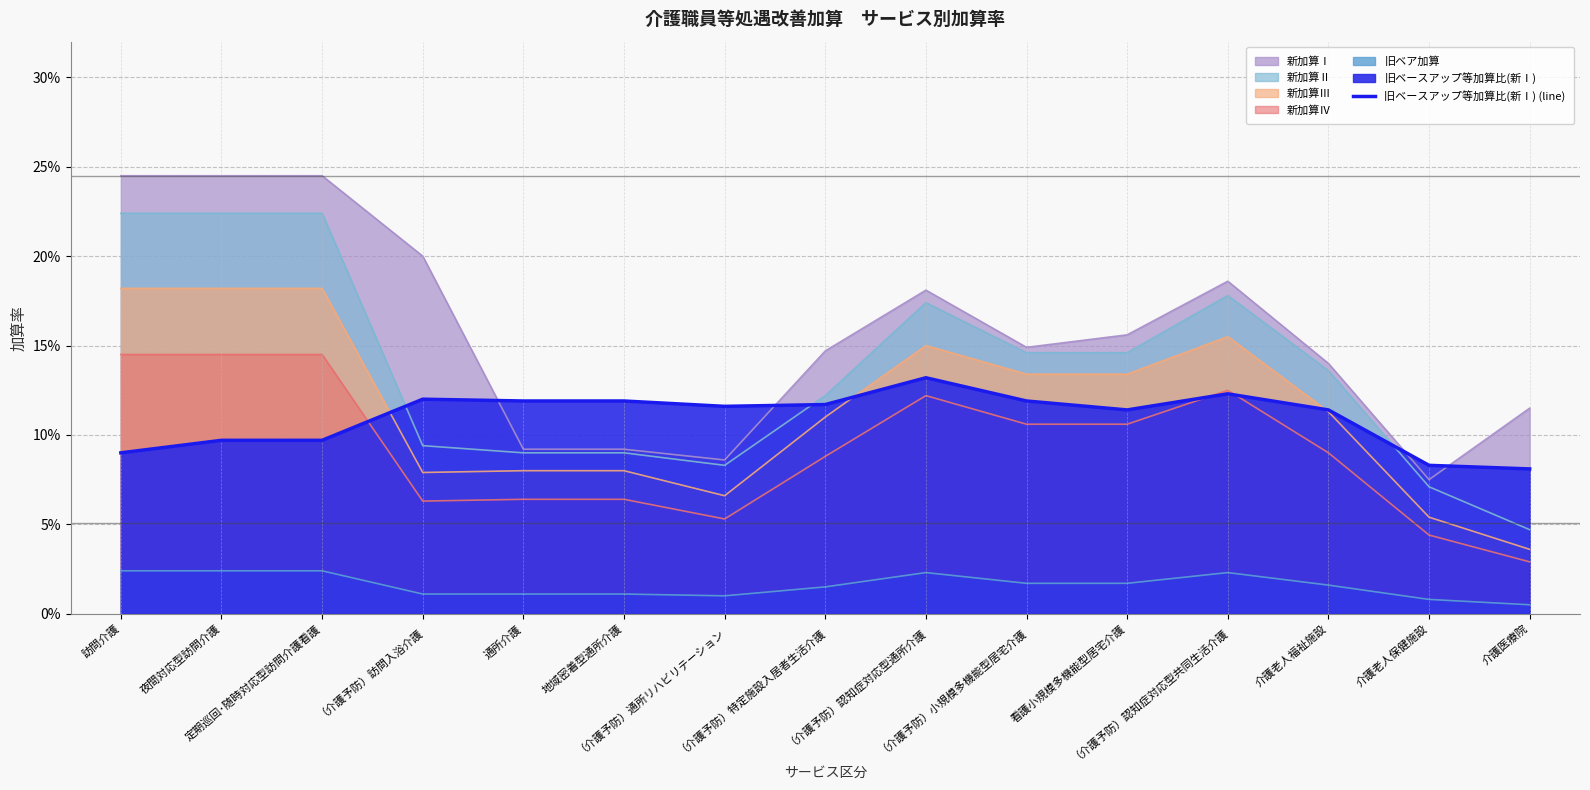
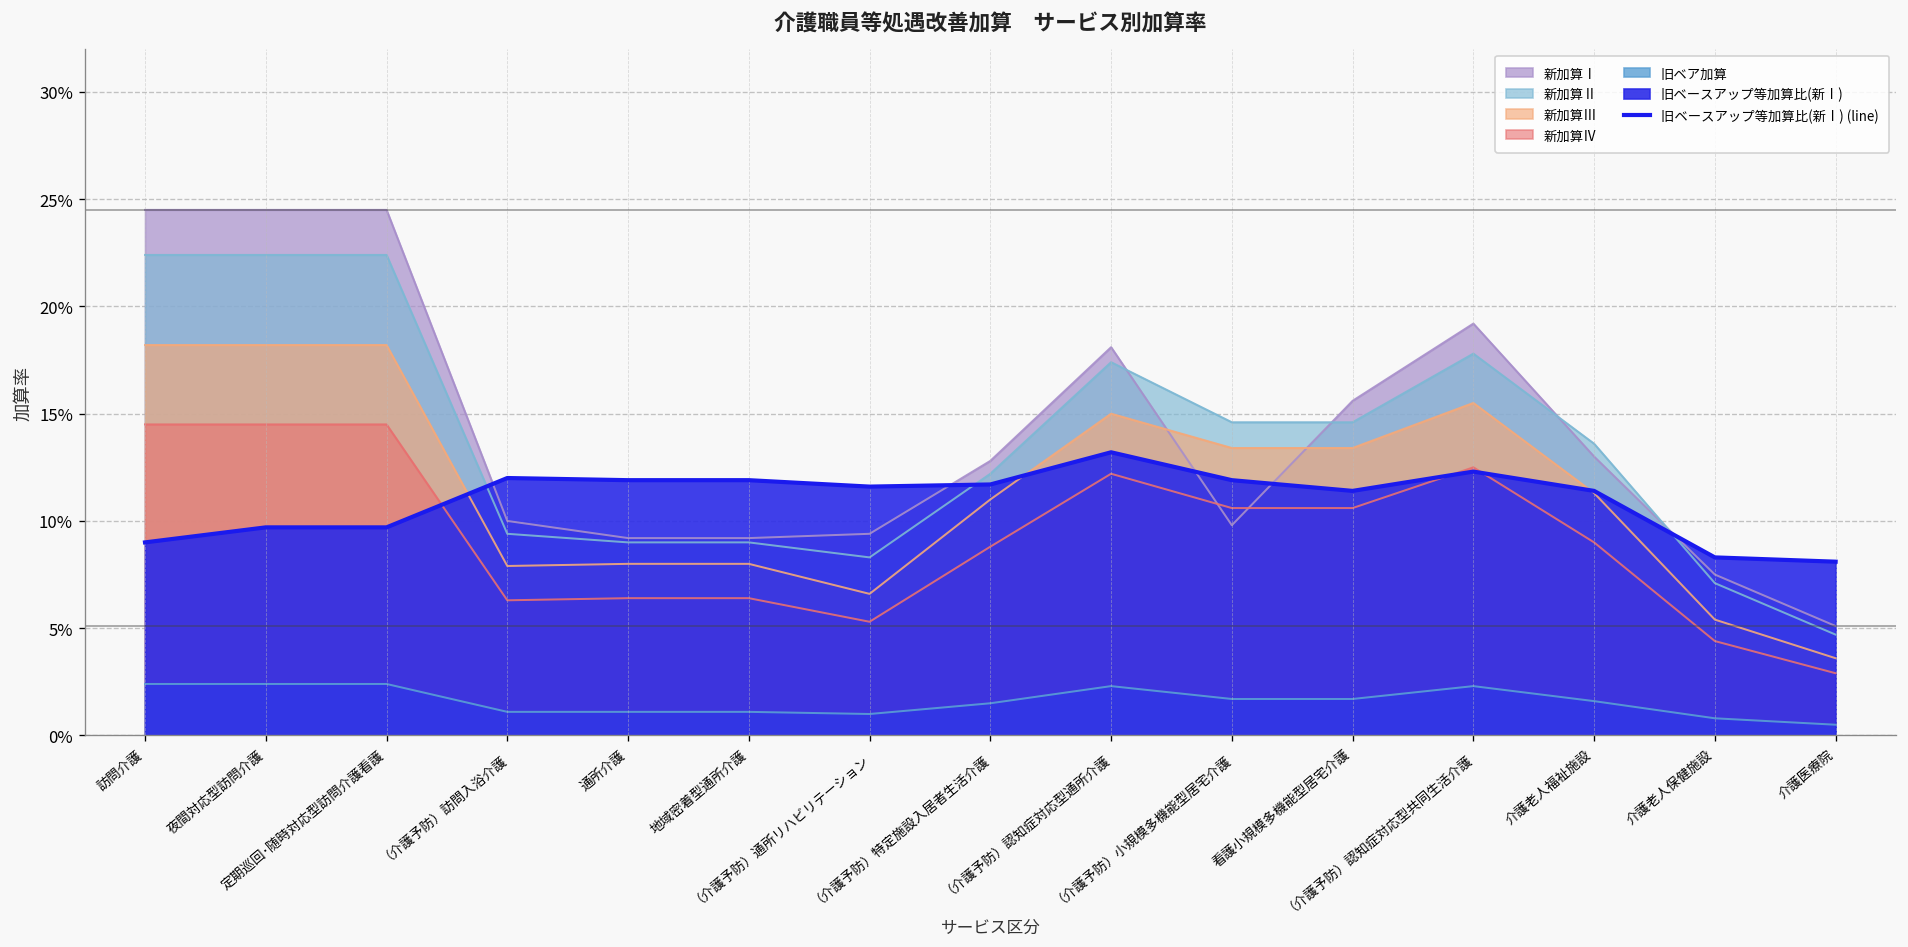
  {
    "新加算Ⅰ": {
      "訪問介護": "24.5%",
      "夜間対応型訪問介護": "24.5%",
      "定期巡回･随時対応型訪問介護看護": "24.5%",
-     "（介護予防）訪問入浴介護": "20.0%",
+     "（介護予防）訪問入浴介護": "10.0%",
      "通所介護": "9.2%",
      "地域密着型通所介護": "9.2%",
-     "（介護予防）通所リハビリテーション": "8.6%",
-     "（介護予防）特定施設入居者生活介護": "14.7%",
+     "（介護予防）通所リハビリテーション": "9.4%",
+     "（介護予防）特定施設入居者生活介護": "12.8%",
      "（介護予防）認知症対応型通所介護": "18.1%",
-     "（介護予防）小規模多機能型居宅介護": "14.9%",
+     "（介護予防）小規模多機能型居宅介護": "9.8%",
      "看護小規模多機能型居宅介護": "15.6%",
-     "（介護予防）認知症対応型共同生活介護": "18.6%",
-     "介護老人福祉施設": "14.0%",
+     "（介護予防）認知症対応型共同生活介護": "19.2%",
+     "介護老人福祉施設": "13.0%",
      "介護老人保健施設": "7.5%",
-     "介護医療院": "11.5%"
+     "介護医療院": "5.1%"
    },
    "旧ベースアップ等加算比(新Ⅰ)": {
      "訪問介護": "9.0%",
      "夜間対応型訪問介護": "9.7%",
      "定期巡回･随時対応型訪問介護看護": "9.7%",
      "（介護予防）訪問入浴介護": "12.0%",
      "通所介護": "11.9%",
      "地域密着型通所介護": "11.9%",
      "（介護予防）通所リハビリテーション": "11.6%",
      "（介護予防）特定施設入居者生活介護": "11.7%",
      "（介護予防）認知症対応型通所介護": "13.2%",
      "（介護予防）小規模多機能型居宅介護": "11.9%",
      "看護小規模多機能型居宅介護": "11.4%",
      "（介護予防）認知症対応型共同生活介護": "12.3%",
      "介護老人保健施設": "8.3%",
      "介護医療院": "8.1%"
    }
  }
